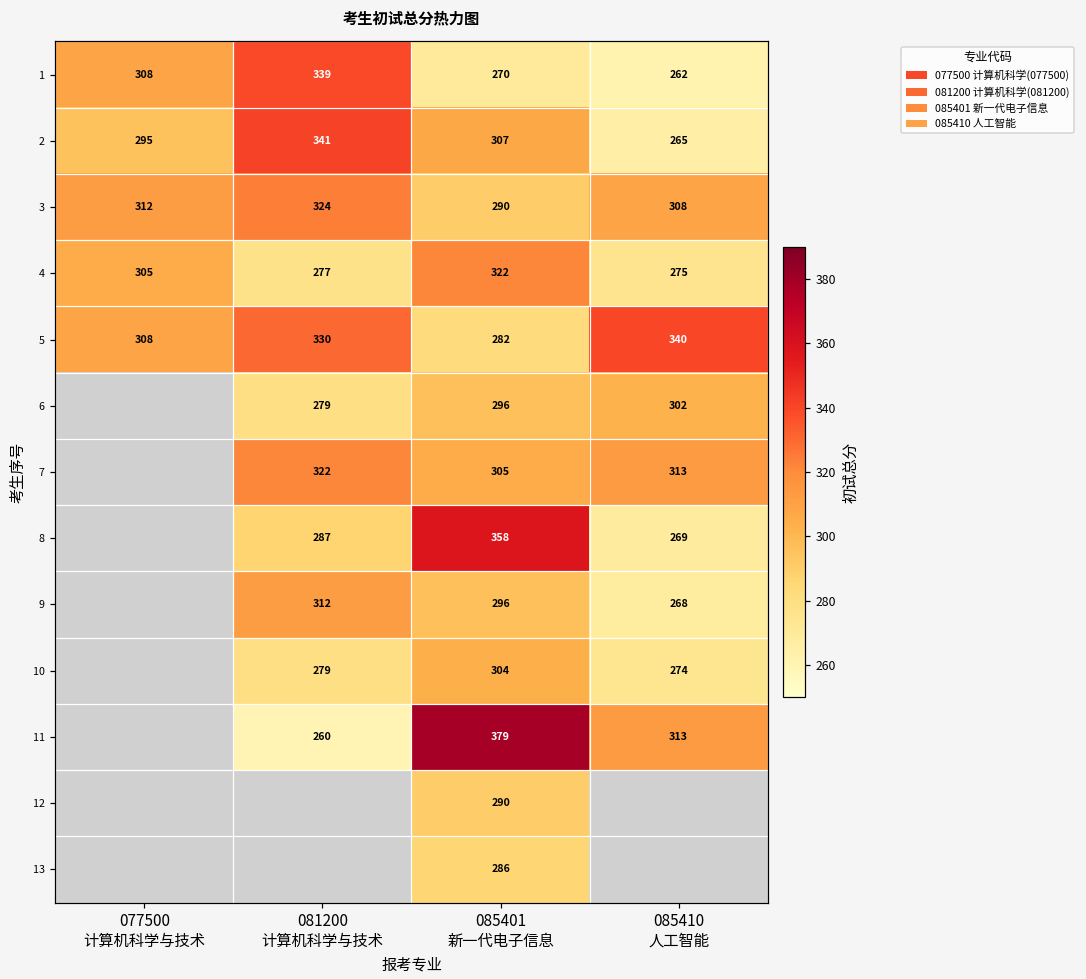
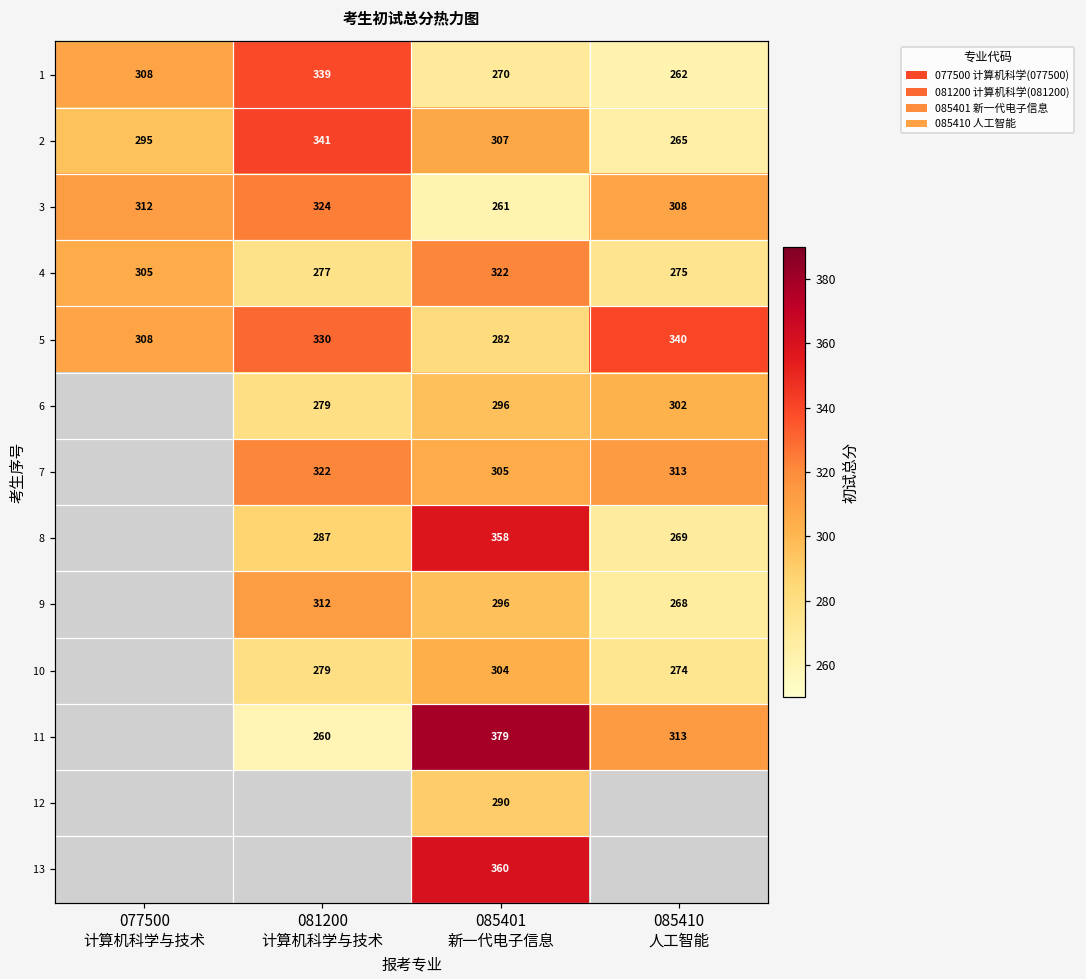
  {
    "1": {
      "077500 计算机科学与技术": 308,
      "081200 计算机科学与技术": 339,
      "085401 新一代电子信息": 270,
      "085410 人工智能": 262
    },
    "2": {
      "077500 计算机科学与技术": 295,
      "081200 计算机科学与技术": 341,
      "085401 新一代电子信息": 307,
      "085410 人工智能": 265
    },
    "3": {
      "077500 计算机科学与技术": 312,
      "081200 计算机科学与技术": 324,
-     "085401 新一代电子信息": 290,
+     "085401 新一代电子信息": 261,
      "085410 人工智能": 308
    },
    "4": {
      "077500 计算机科学与技术": 305,
      "081200 计算机科学与技术": 277,
      "085401 新一代电子信息": 322,
      "085410 人工智能": 275
    },
    "5": {
      "077500 计算机科学与技术": 308,
      "081200 计算机科学与技术": 330,
      "085401 新一代电子信息": 282,
      "085410 人工智能": 340
    },
    "6": {
      "081200 计算机科学与技术": 279,
      "085401 新一代电子信息": 296,
      "085410 人工智能": 302
    },
    "7": {
      "081200 计算机科学与技术": 322,
      "085401 新一代电子信息": 305,
      "085410 人工智能": 313
    },
    "8": {
      "081200 计算机科学与技术": 287,
      "085401 新一代电子信息": 358,
      "085410 人工智能": 269
    },
    "9": {
      "081200 计算机科学与技术": 312,
      "085401 新一代电子信息": 296,
      "085410 人工智能": 268
    },
    "10": {
      "081200 计算机科学与技术": 279,
      "085401 新一代电子信息": 304,
      "085410 人工智能": 274
    },
    "11": {
      "081200 计算机科学与技术": 260,
      "085401 新一代电子信息": 379,
      "085410 人工智能": 313
    },
    "12": {
      "085401 新一代电子信息": 290
    },
    "13": {
-     "085401 新一代电子信息": 286
+     "085401 新一代电子信息": 360
    }
  }
